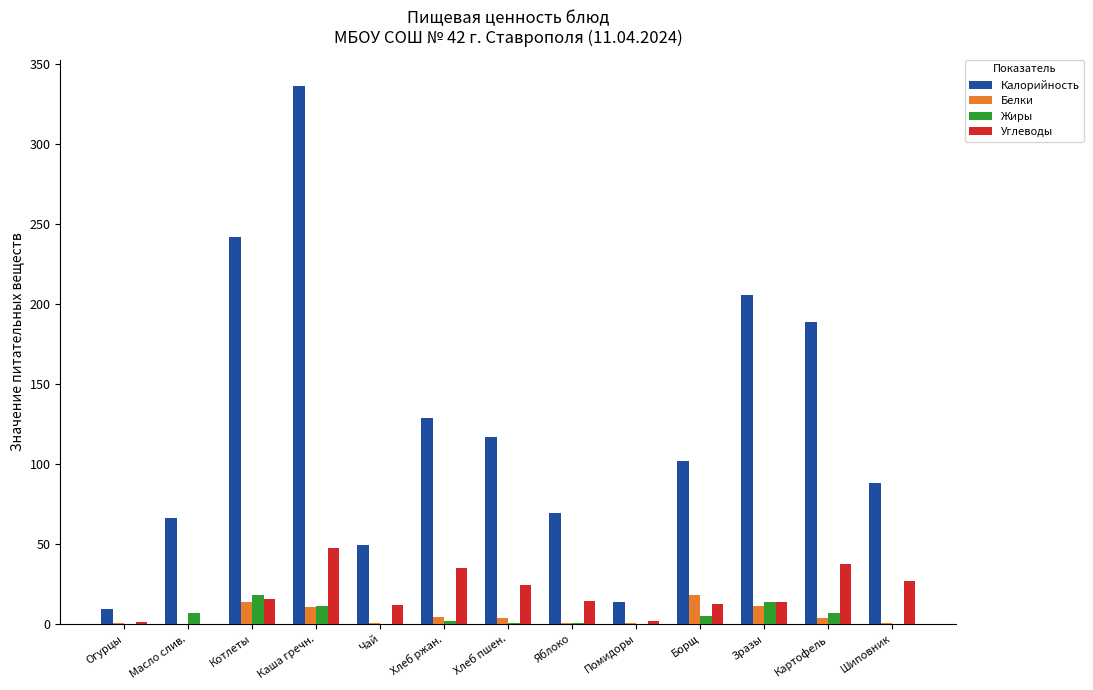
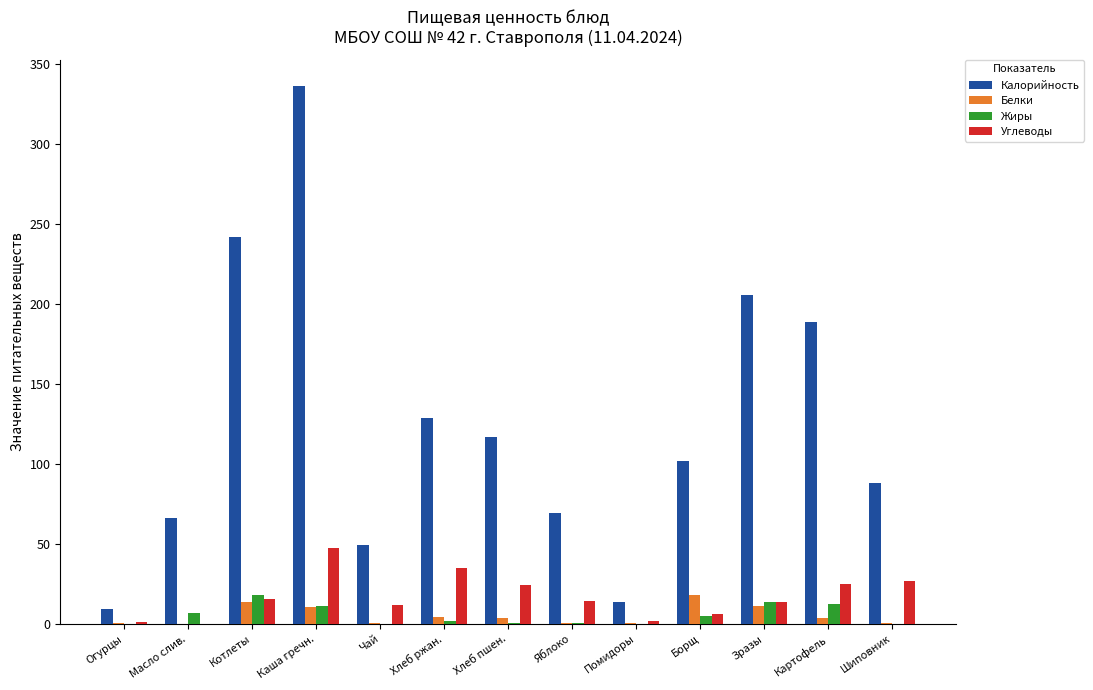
  {
    "Калорийность": {
      "Огурцы": 10,
      "Масло слив.": 66,
      "Котлеты": 242,
      "Каша гречн.": 336,
      "Чай": 50,
      "Хлеб ржан.": 129,
      "Хлеб пшен.": 117,
      "Яблоко": 70,
      "Помидоры": 14,
      "Борщ": 102,
      "Зразы": 206,
      "Картофель": 189,
      "Шиповник": 88
    },
    "Белки": {
      "Котлеты": 14,
      "Каша гречн.": 11,
      "Хлеб ржан.": 4,
      "Хлеб пшен.": 4,
      "Борщ": 18,
      "Зразы": 12,
      "Картофель": 4
    },
    "Жиры": {
      "Масло слив.": 7,
      "Котлеты": 18,
      "Каша гречн.": 12,
      "Чай": 0,
      "Хлеб ржан.": 2,
      "Борщ": 5,
      "Зразы": 14,
-     "Картофель": 7
+     "Картофель": 12
    },
    "Углеводы": {
      "Котлеты": 16,
      "Каша гречн.": 48,
      "Чай": 12,
      "Хлеб ржан.": 35,
      "Хлеб пшен.": 24,
      "Яблоко": 15,
      "Помидоры": 2,
-     "Борщ": 12,
+     "Борщ": 6,
      "Зразы": 14,
-     "Картофель": 38,
+     "Картофель": 25,
      "Шиповник": 27
    }
  }
